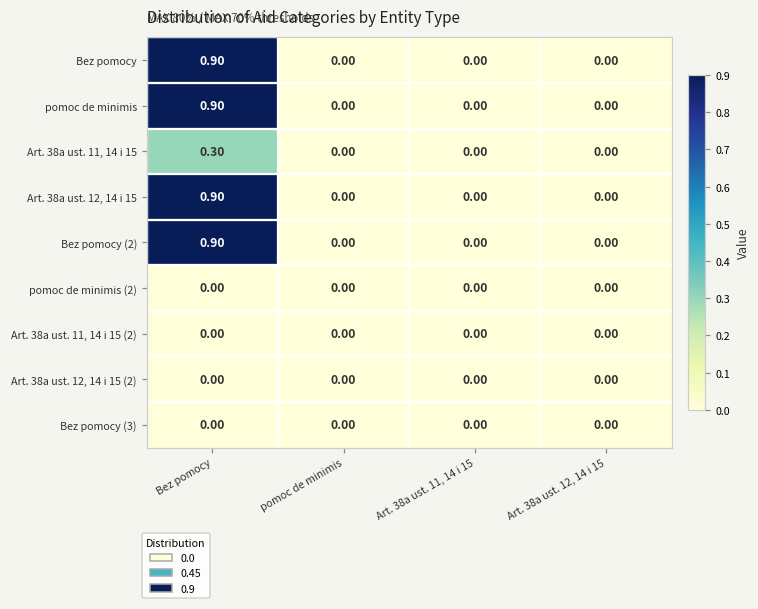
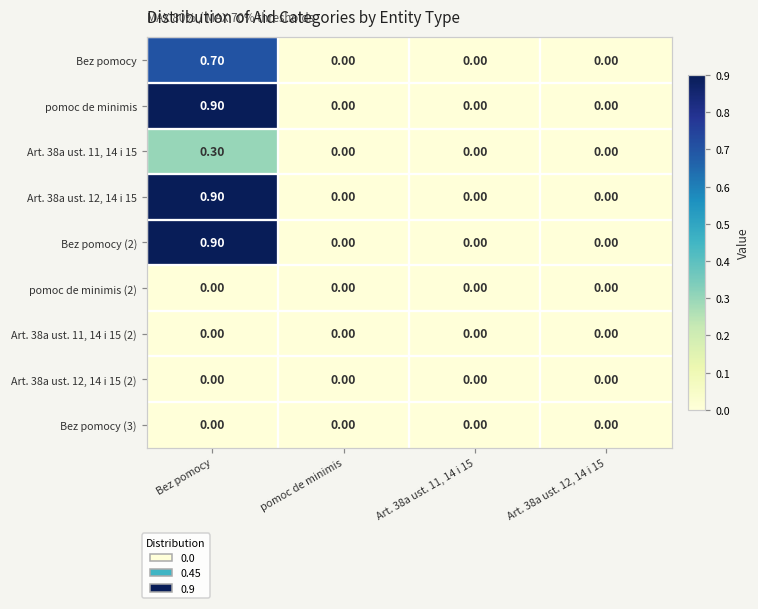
  {
    "Bez pomocy": {
-     "Bez pomocy": 0.90,
+     "Bez pomocy": 0.70,
      "pomoc de minimis": 0.00,
      "Art. 38a ust. 11, 14 i 15": 0.00,
      "Art. 38a ust. 12, 14 i 15": 0.00
    },
    "pomoc de minimis": {
      "Bez pomocy": 0.90,
      "pomoc de minimis": 0.00,
      "Art. 38a ust. 11, 14 i 15": 0.00,
      "Art. 38a ust. 12, 14 i 15": 0.00
    },
    "Art. 38a ust. 11, 14 i 15": {
      "Bez pomocy": 0.30,
      "pomoc de minimis": 0.00,
      "Art. 38a ust. 11, 14 i 15": 0.00,
      "Art. 38a ust. 12, 14 i 15": 0.00
    },
    "Art. 38a ust. 12, 14 i 15": {
      "Bez pomocy": 0.90,
      "pomoc de minimis": 0.00,
      "Art. 38a ust. 11, 14 i 15": 0.00,
      "Art. 38a ust. 12, 14 i 15": 0.00
    },
    "Bez pomocy (2)": {
      "Bez pomocy": 0.90,
      "pomoc de minimis": 0.00,
      "Art. 38a ust. 11, 14 i 15": 0.00,
      "Art. 38a ust. 12, 14 i 15": 0.00
    },
    "pomoc de minimis (2)": {
      "Bez pomocy": 0.00,
      "pomoc de minimis": 0.00,
      "Art. 38a ust. 11, 14 i 15": 0.00,
      "Art. 38a ust. 12, 14 i 15": 0.00
    },
    "Art. 38a ust. 11, 14 i 15 (2)": {
      "Bez pomocy": 0.00,
      "pomoc de minimis": 0.00,
      "Art. 38a ust. 11, 14 i 15": 0.00,
      "Art. 38a ust. 12, 14 i 15": 0.00
    },
    "Art. 38a ust. 12, 14 i 15 (2)": {
      "Bez pomocy": 0.00,
      "pomoc de minimis": 0.00,
      "Art. 38a ust. 11, 14 i 15": 0.00,
      "Art. 38a ust. 12, 14 i 15": 0.00
    },
    "Bez pomocy (3)": {
      "Bez pomocy": 0.00,
      "pomoc de minimis": 0.00,
      "Art. 38a ust. 11, 14 i 15": 0.00,
      "Art. 38a ust. 12, 14 i 15": 0.00
    }
  }
